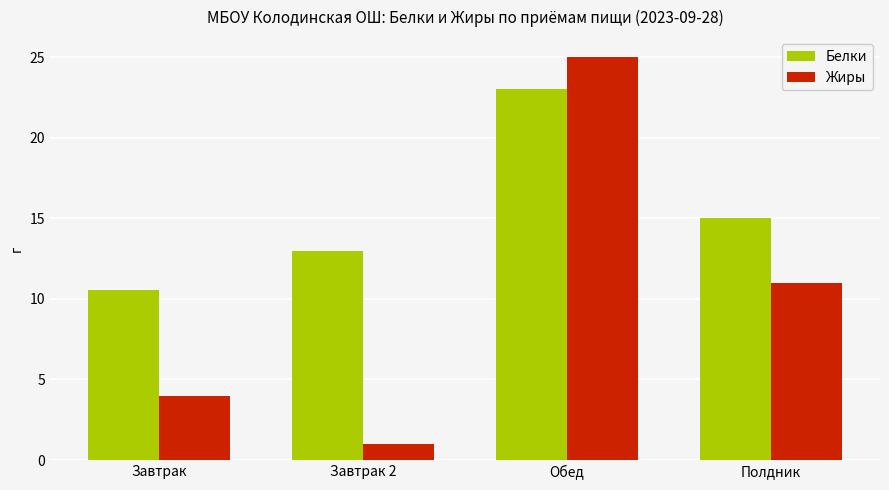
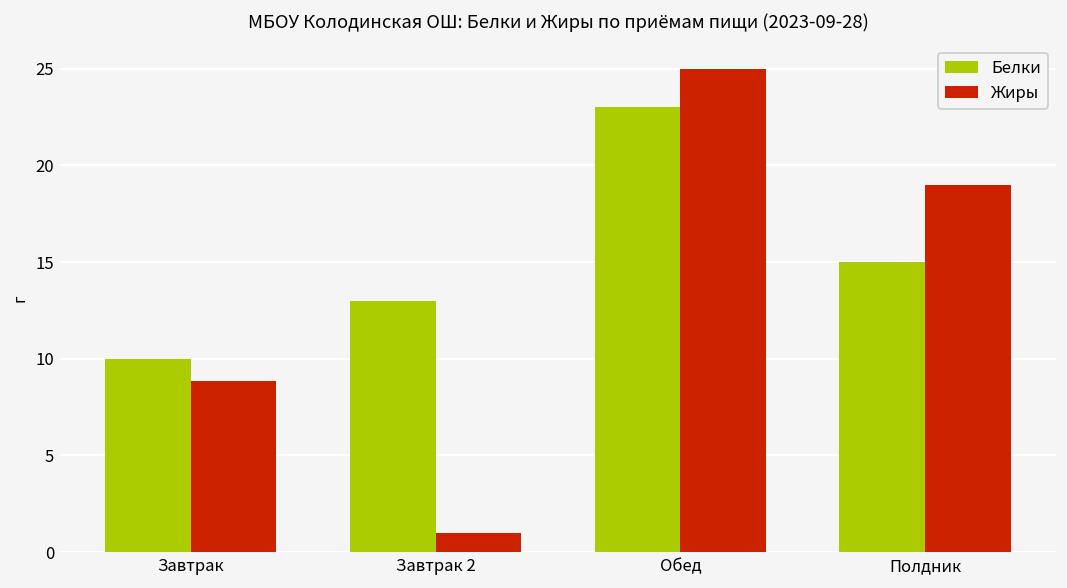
  {
    "Белки": {
-     "Завтрак": 10.6,
+     "Завтрак": 10.0,
      "Завтрак 2": 13.0,
      "Обед": 23.0,
      "Полдник": 15.0
    },
    "Жиры": {
-     "Завтрак": 4.0,
+     "Завтрак": 8.9,
      "Завтрак 2": 1.0,
      "Обед": 25.0,
-     "Полдник": 11
+     "Полдник": 19
    }
  }
